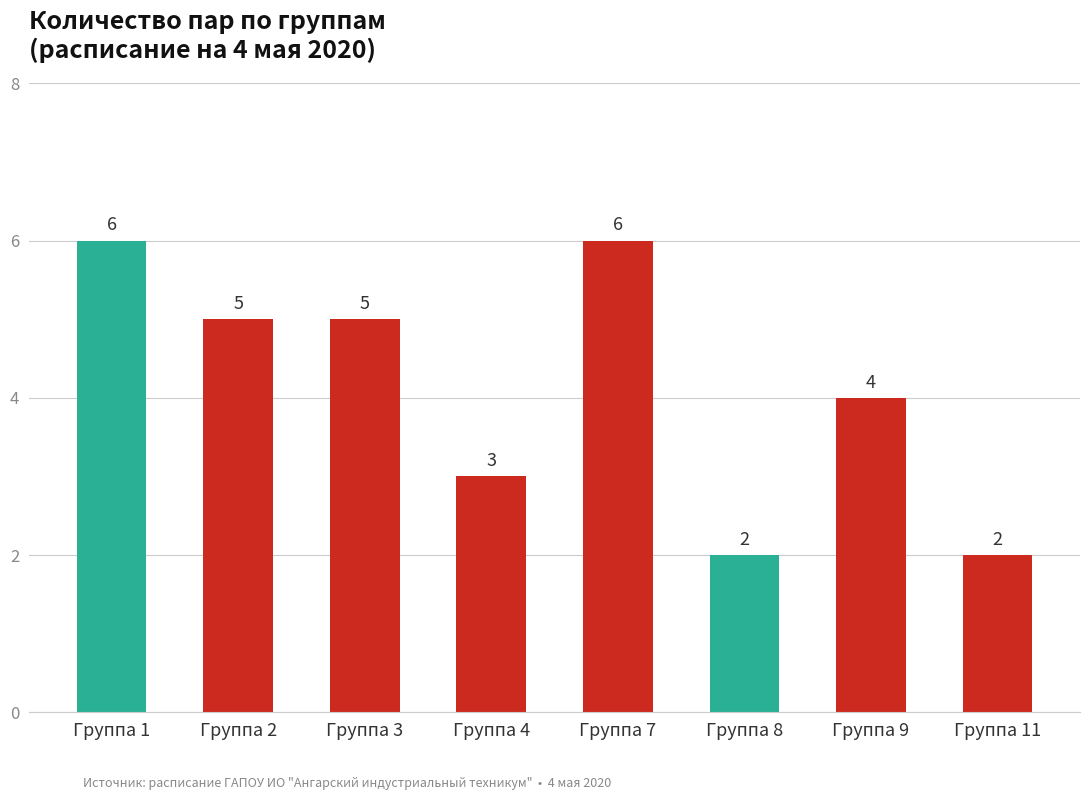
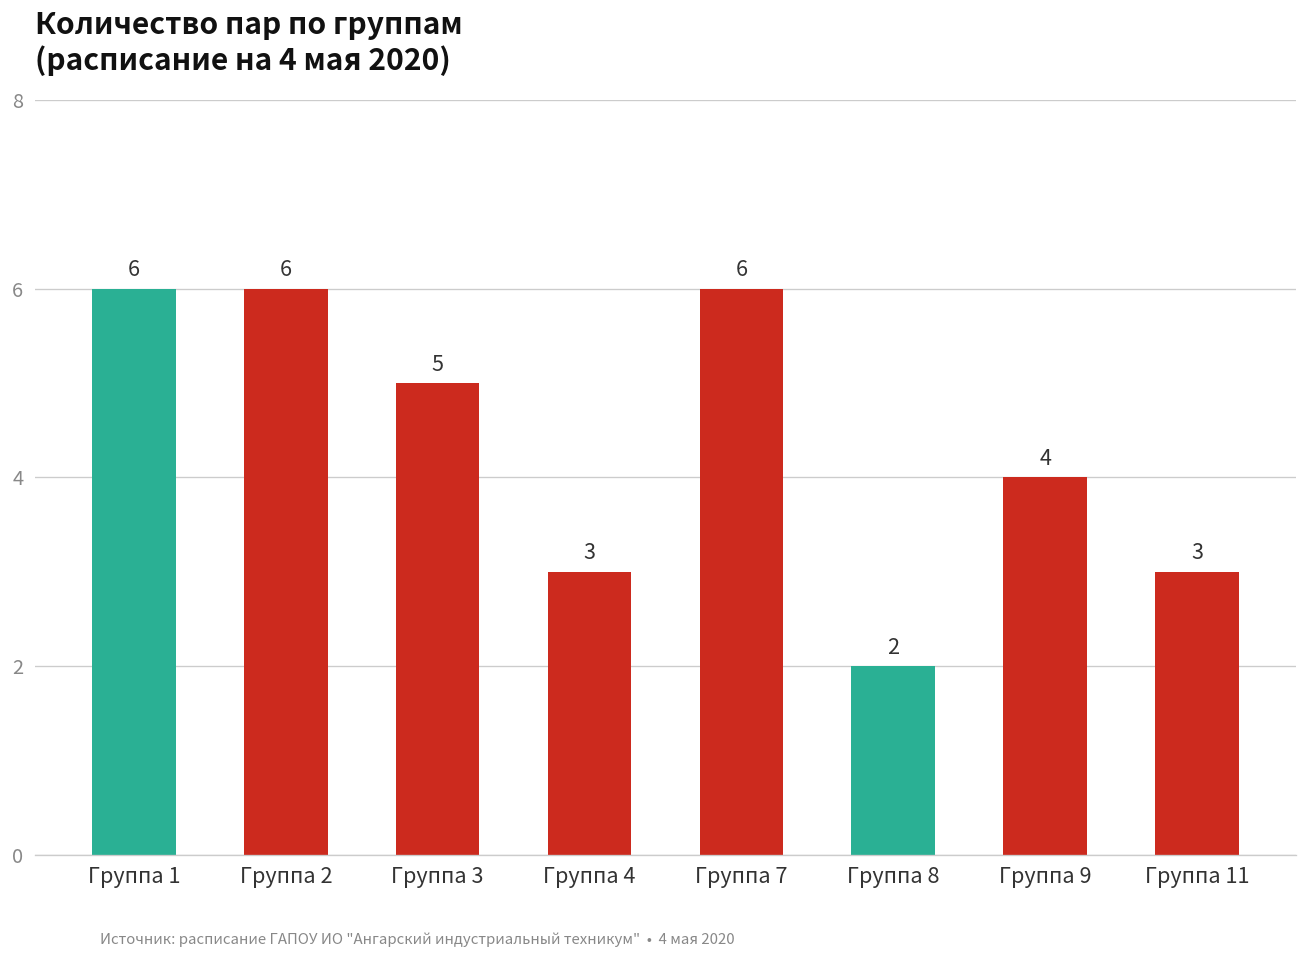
  {
    "Группа 1": 6,
-   "Группа 2": 5,
+   "Группа 2": 6,
    "Группа 3": 5,
    "Группа 4": 3,
    "Группа 7": 6,
    "Группа 8": 2,
    "Группа 9": 4,
-   "Группа 11": 2
+   "Группа 11": 3
  }
